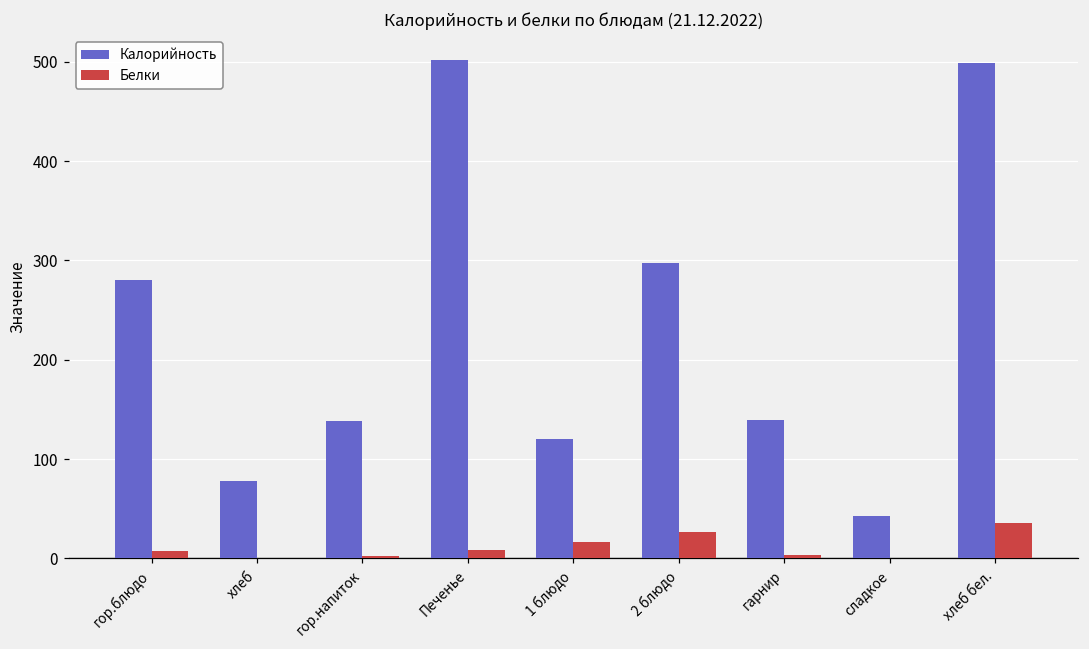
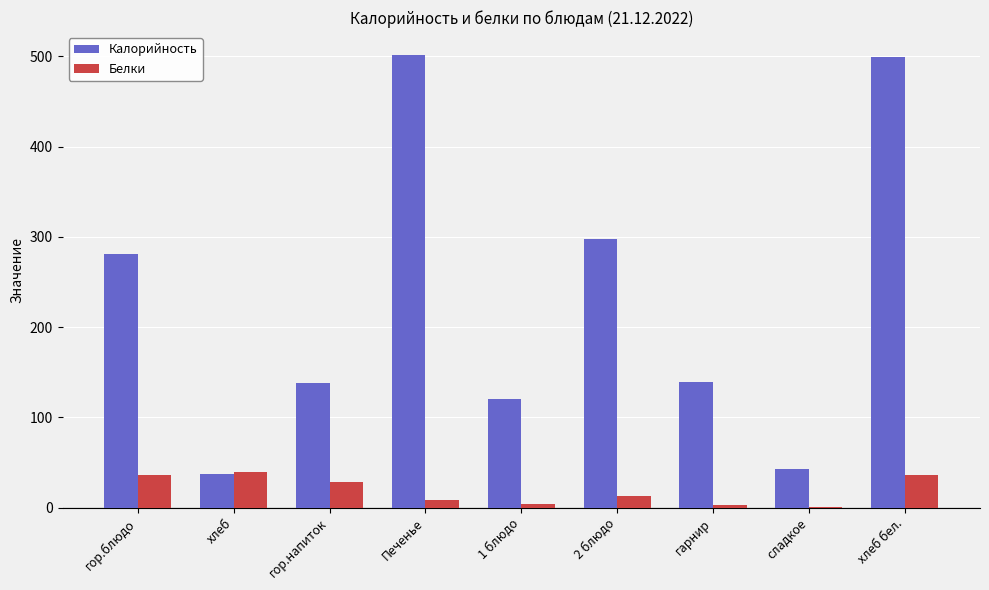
  {
    "Калорийность": {
      "гор.блюдо": 280,
-     "хлеб": 80,
+     "хлеб": 40,
      "гор.напиток": 140,
      "Печенье": 500,
      "1 блюдо": 120,
      "2 блюдо": 300,
      "гарнир": 140,
      "сладкое": 40,
      "хлеб бел.": 500
    },
    "Белки": {
-     "гор.блюдо": 10,
-     "хлеб": 0,
-     "гор.напиток": 0,
+     "гор.блюдо": 40,
+     "хлеб": 40,
+     "гор.напиток": 30,
      "Печенье": 10,
-     "1 блюдо": 20,
-     "2 блюдо": 30,
+     "1 блюдо": 0,
+     "2 блюдо": 10,
      "гарнир": 0,
      "хлеб бел.": 40
    }
  }
